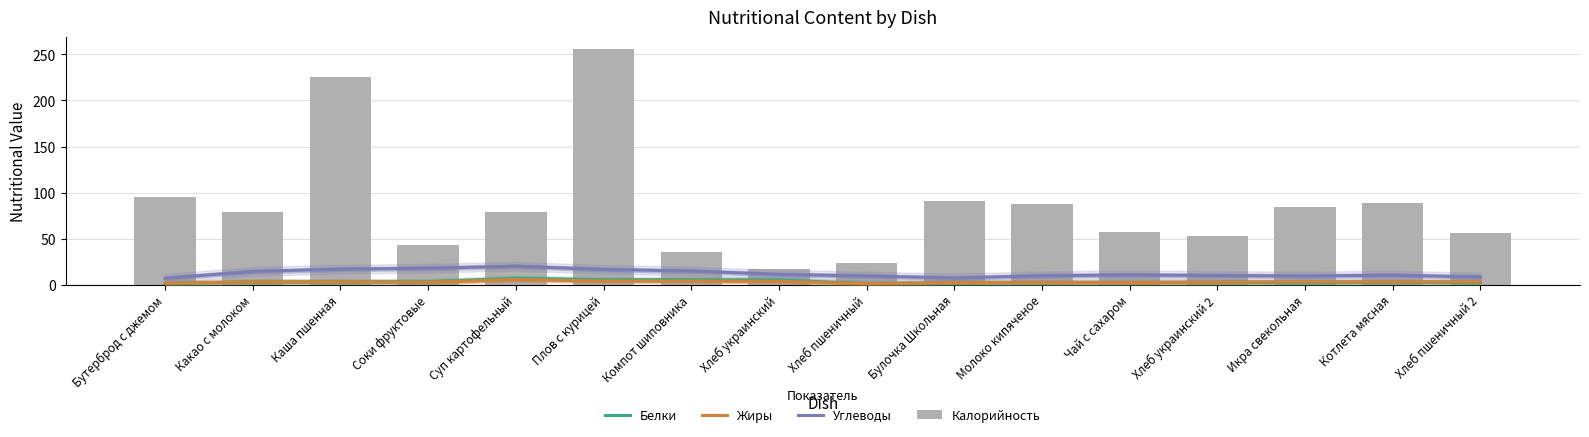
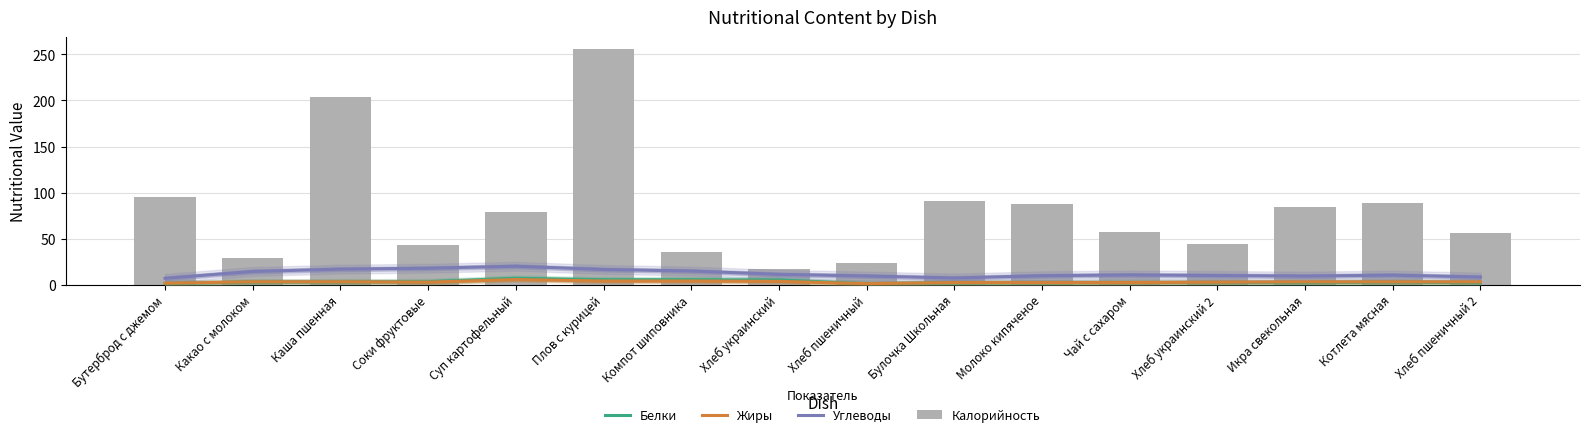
  {
    "Калорийность": {
      "Бутерброд с джемом": 90,
-     "Какао с молоком": 80,
-     "Каша пшенная": 230,
+     "Какао с молоком": 30,
+     "Каша пшенная": 200,
      "Соки фруктовые": 40,
      "Суп картофельный": 80,
      "Плов с курицей": 260,
      "Компот шиповника": 40,
      "Хлеб украинский": 20,
      "Хлеб пшеничный": 20,
      "Булочка Школьная": 90,
      "Молоко кипяченое": 90,
      "Чай с сахаром": 60,
-     "Хлеб украинский 2": 50,
+     "Хлеб украинский 2": 40,
      "Икра свекольная": 80,
      "Котлета мясная": 90,
      "Хлеб пшеничный 2": 60
    }
  }
